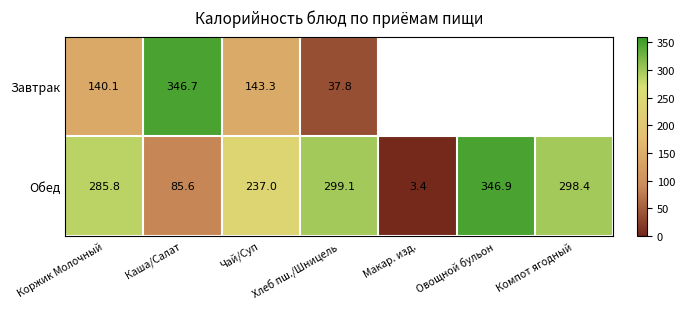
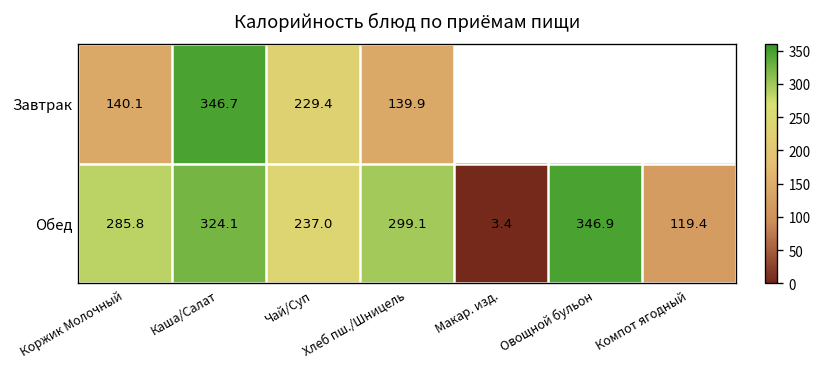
  {
    "Завтрак": {
      "Коржик Молочный": 140.1,
      "Каша/Салат": 346.7,
-     "Чай/Суп": 143.3,
-     "Хлеб пш./Шницель": 37.8
+     "Чай/Суп": 229.4,
+     "Хлеб пш./Шницель": 139.9
    },
    "Обед": {
      "Коржик Молочный": 285.8,
-     "Каша/Салат": 85.6,
+     "Каша/Салат": 324.1,
      "Чай/Суп": 237.0,
      "Хлеб пш./Шницель": 299.1,
      "Макар. изд.": 3.4,
      "Овощной бульон": 346.9,
-     "Компот ягодный": 298.4
+     "Компот ягодный": 119.4
    }
  }
